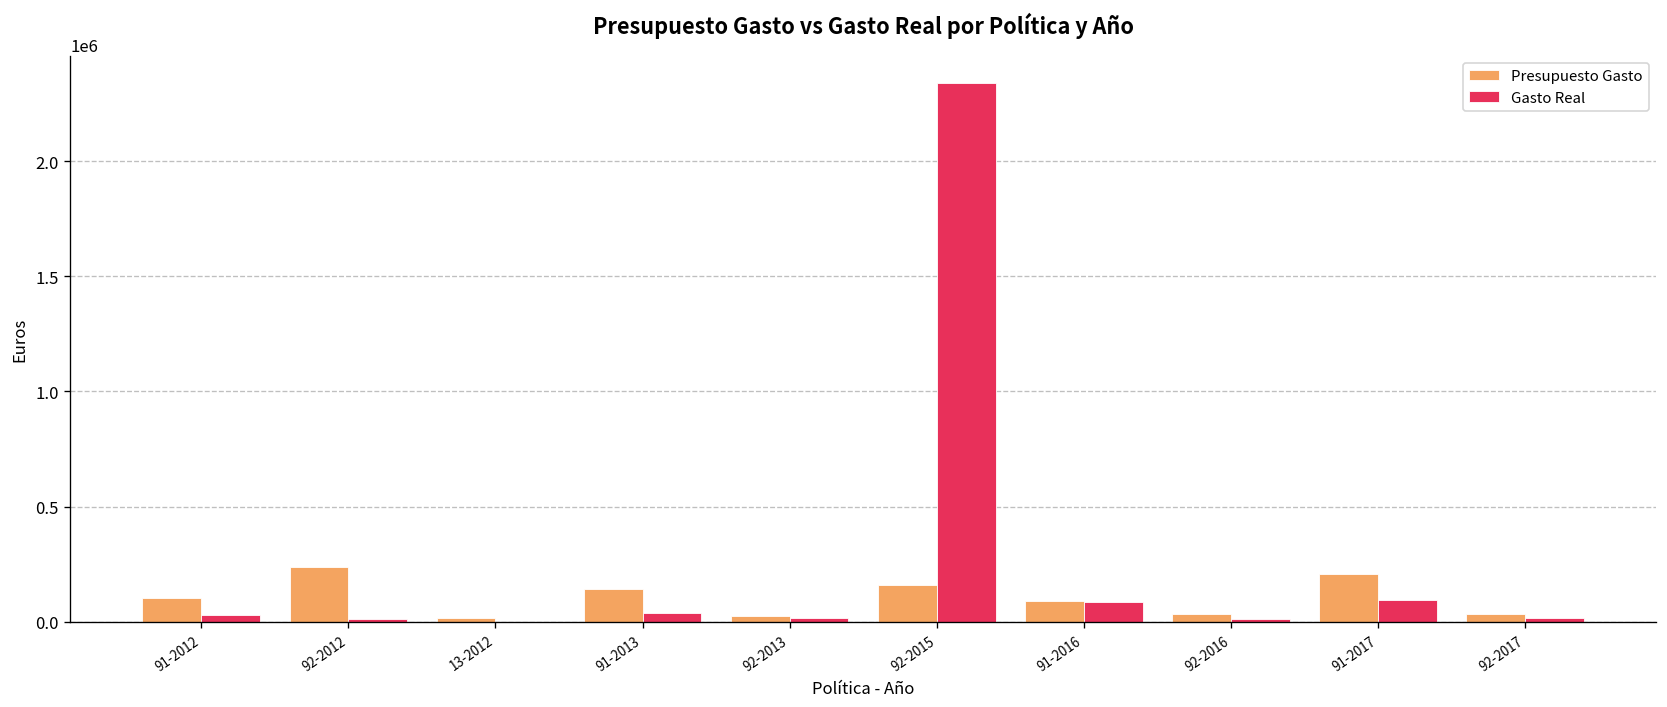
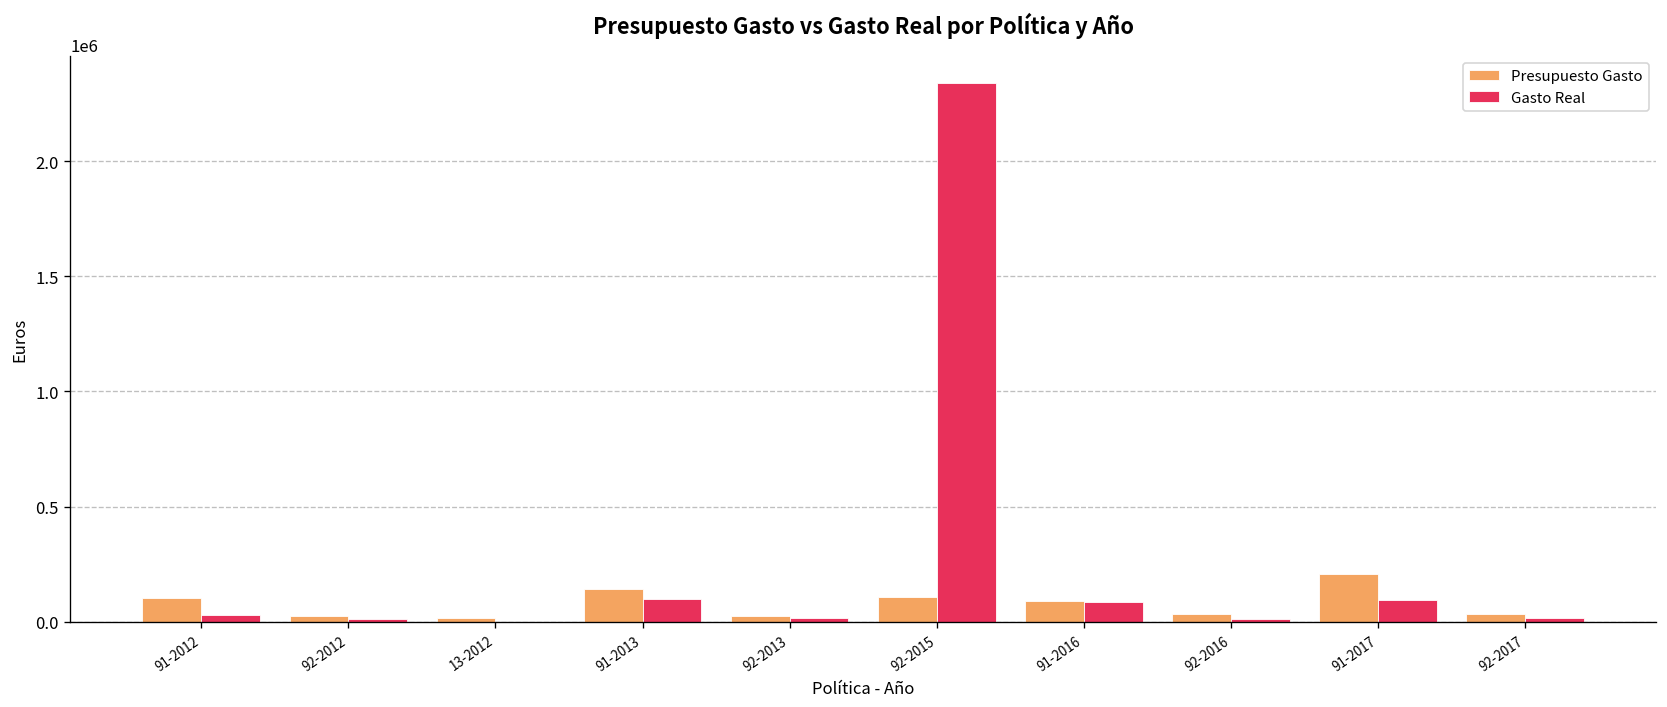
  {
    "Presupuesto Gasto": {
      "91-2012": 100000,
-     "92-2012": 240000,
+     "92-2012": 30000,
      "13-2012": 20000,
      "91-2013": 140000,
      "92-2013": 30000,
-     "92-2015": 160000,
+     "92-2015": 110000,
      "91-2016": 90000,
      "92-2016": 30000,
      "91-2017": 210000,
      "92-2017": 30000
    },
    "Gasto Real": {
      "91-2012": 30000,
      "92-2012": 10000,
-     "91-2013": 40000,
+     "91-2013": 100000,
      "92-2013": 20000,
      "92-2015": 2340000,
      "91-2016": 80000,
      "91-2017": 100000,
      "92-2017": 10000
    }
  }
